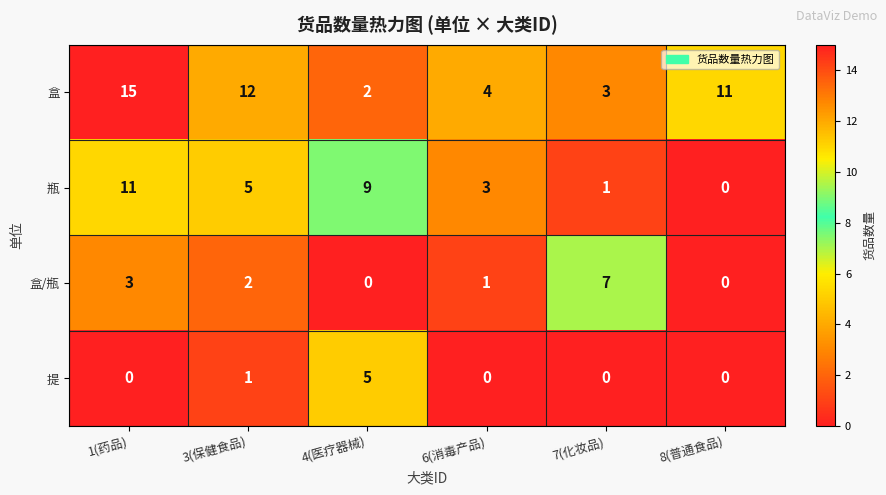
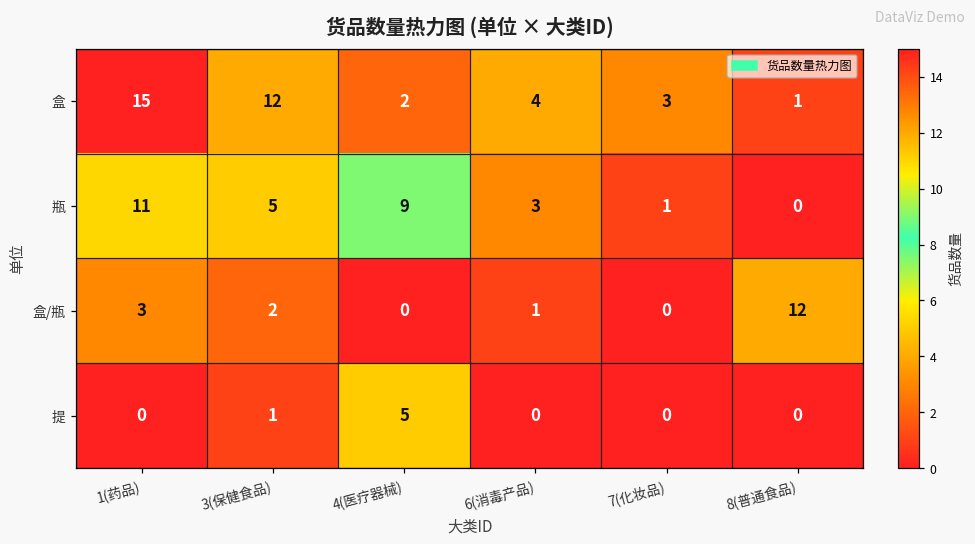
  {
    "盒": {
      "1(药品)": 15,
      "3(保健食品)": 12,
      "4(医疗器械)": 2,
      "6(消毒产品)": 4,
      "7(化妆品)": 3,
-     "8(普通食品)": 11
+     "8(普通食品)": 1
    },
    "瓶": {
      "1(药品)": 11,
      "3(保健食品)": 5,
      "4(医疗器械)": 9,
      "6(消毒产品)": 3,
      "7(化妆品)": 1,
      "8(普通食品)": 0
    },
    "盒/瓶": {
      "1(药品)": 3,
      "3(保健食品)": 2,
      "4(医疗器械)": 0,
      "6(消毒产品)": 1,
-     "7(化妆品)": 7,
-     "8(普通食品)": 0
+     "7(化妆品)": 0,
+     "8(普通食品)": 12
    },
    "提": {
      "1(药品)": 0,
      "3(保健食品)": 1,
      "4(医疗器械)": 5,
      "6(消毒产品)": 0,
      "7(化妆品)": 0,
      "8(普通食品)": 0
    }
  }
